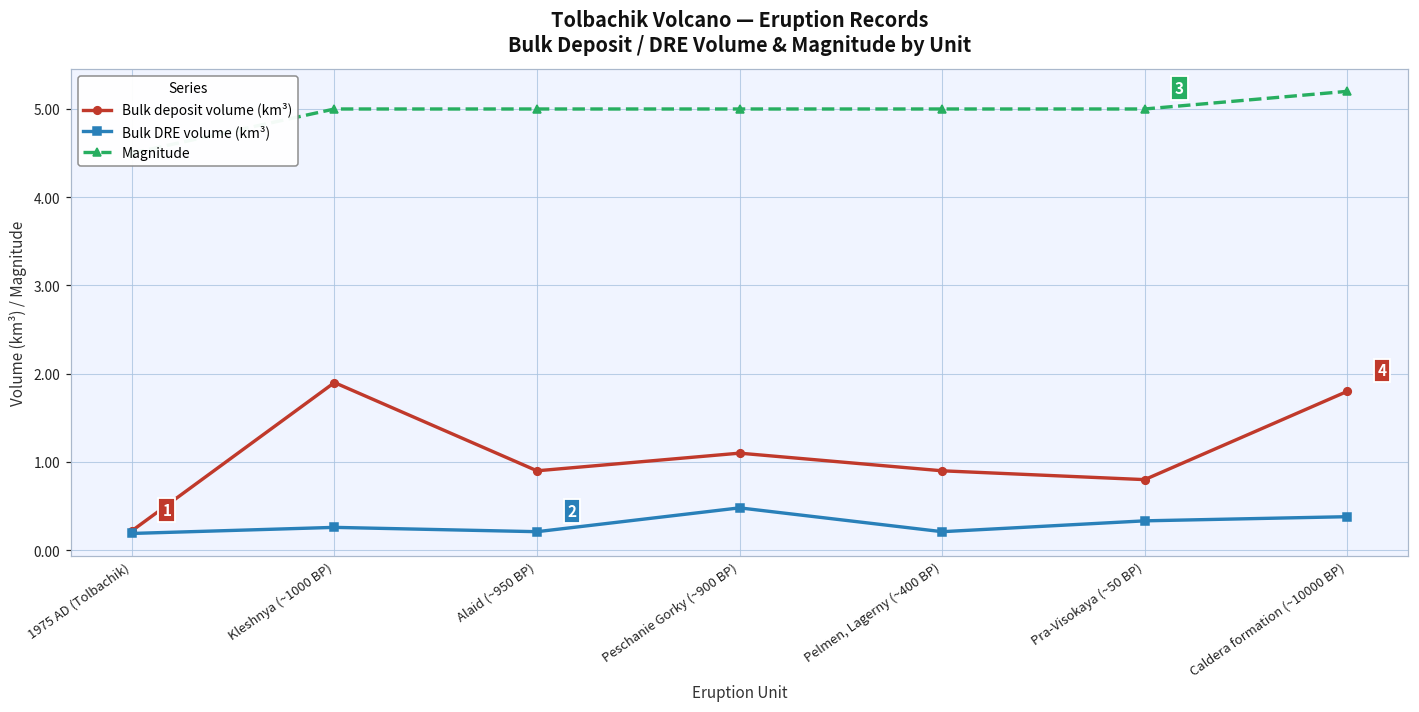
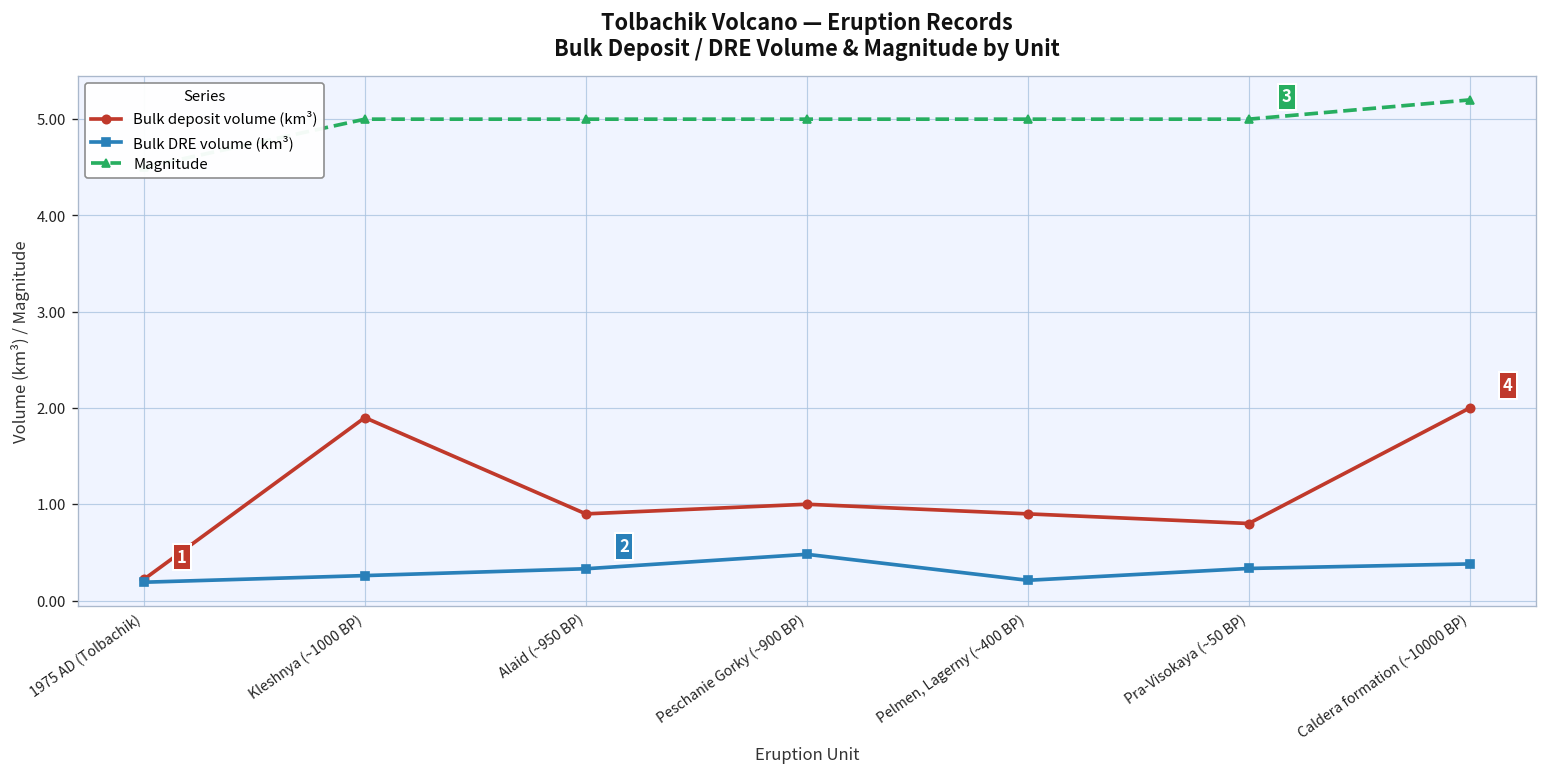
  {
    "Bulk deposit volume (km³)": {
      "Kleshnya (~1000 BP)": 1.9,
      "Alaid (~950 BP)": 0.9,
-     "Peschanie Gorky (~900 BP)": 1.1,
+     "Peschanie Gorky (~900 BP)": 1.0,
      "Pelmen, Lagerny (~400 BP)": 0.9,
      "Pra-Visokaya (~50 BP)": 0.8,
-     "Caldera formation (~10000 BP)": 1.8
+     "Caldera formation (~10000 BP)": 2.0
    },
    "Bulk DRE volume (km³)": {
      "Kleshnya (~1000 BP)": 0.3,
-     "Alaid (~950 BP)": 0.2,
+     "Alaid (~950 BP)": 0.3,
      "Peschanie Gorky (~900 BP)": 0.5,
      "Pelmen, Lagerny (~400 BP)": 0.2,
      "Pra-Visokaya (~50 BP)": 0.3,
      "Caldera formation (~10000 BP)": 0.4
    },
    "Magnitude": {
      "Kleshnya (~1000 BP)": 5.0,
      "Alaid (~950 BP)": 5.0,
      "Peschanie Gorky (~900 BP)": 5.0,
      "Pelmen, Lagerny (~400 BP)": 5.0,
      "Pra-Visokaya (~50 BP)": 5.0,
      "Caldera formation (~10000 BP)": 5.2
    }
  }
